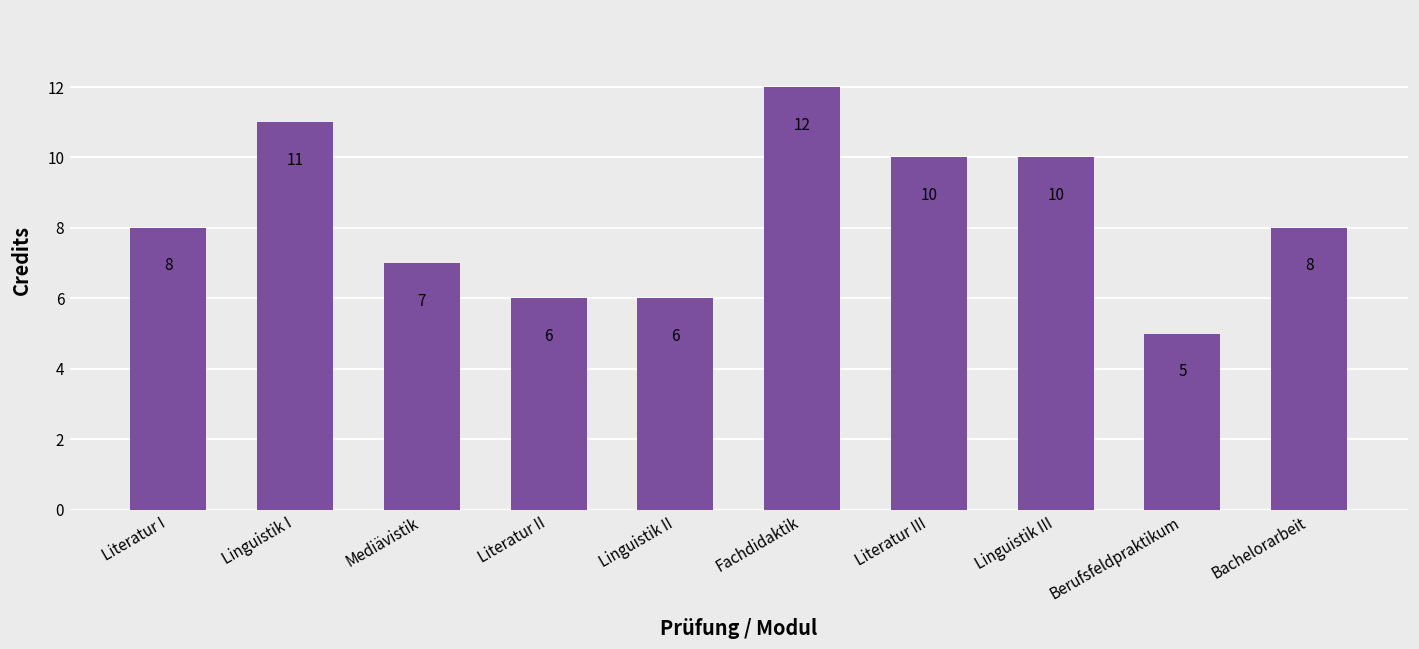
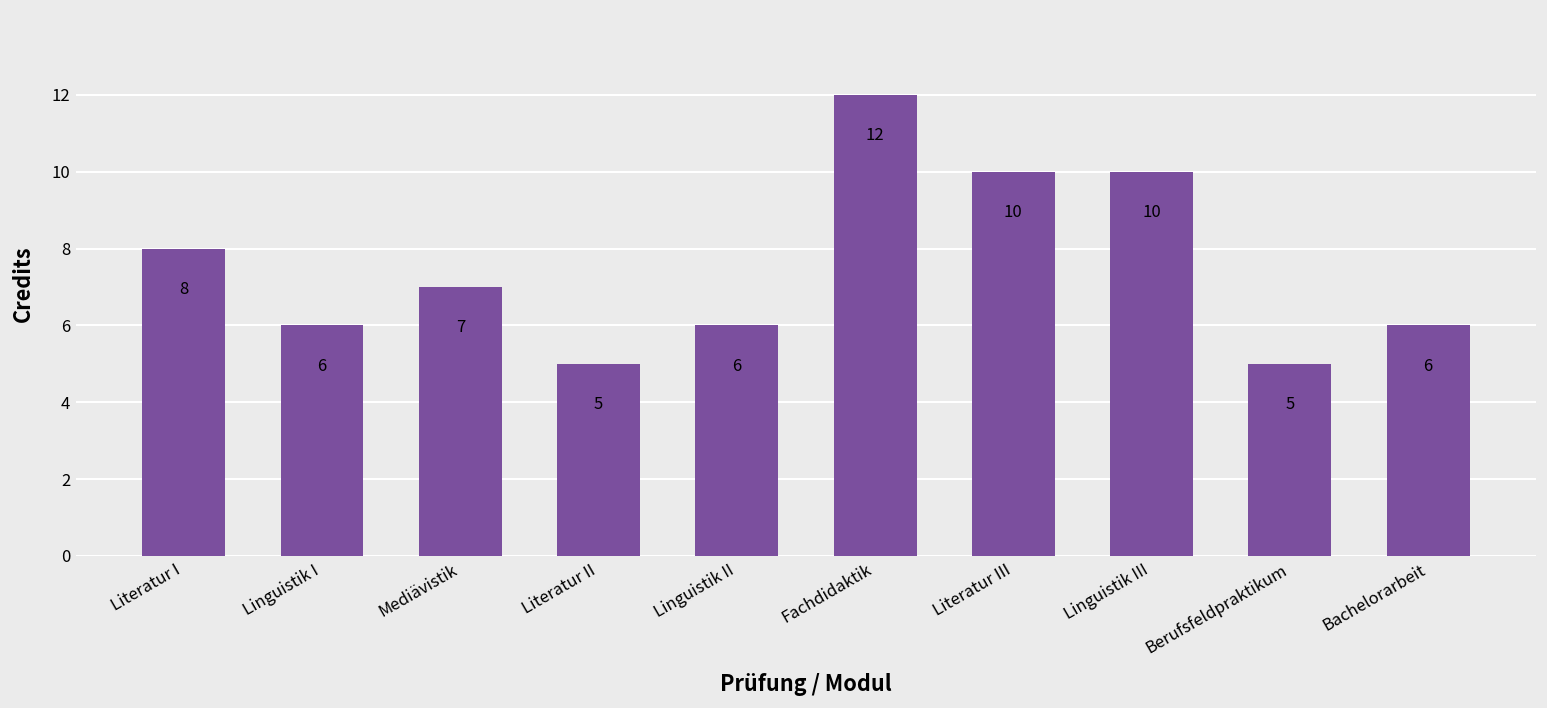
  {
    "Literatur I": 8,
-   "Linguistik I": 11,
+   "Linguistik I": 6,
    "Mediävistik": 7,
-   "Literatur II": 6,
+   "Literatur II": 5,
    "Linguistik II": 6,
    "Fachdidaktik": 12,
    "Literatur III": 10,
    "Linguistik III": 10,
    "Berufsfeldpraktikum": 5,
-   "Bachelorarbeit": 8
+   "Bachelorarbeit": 6
  }
